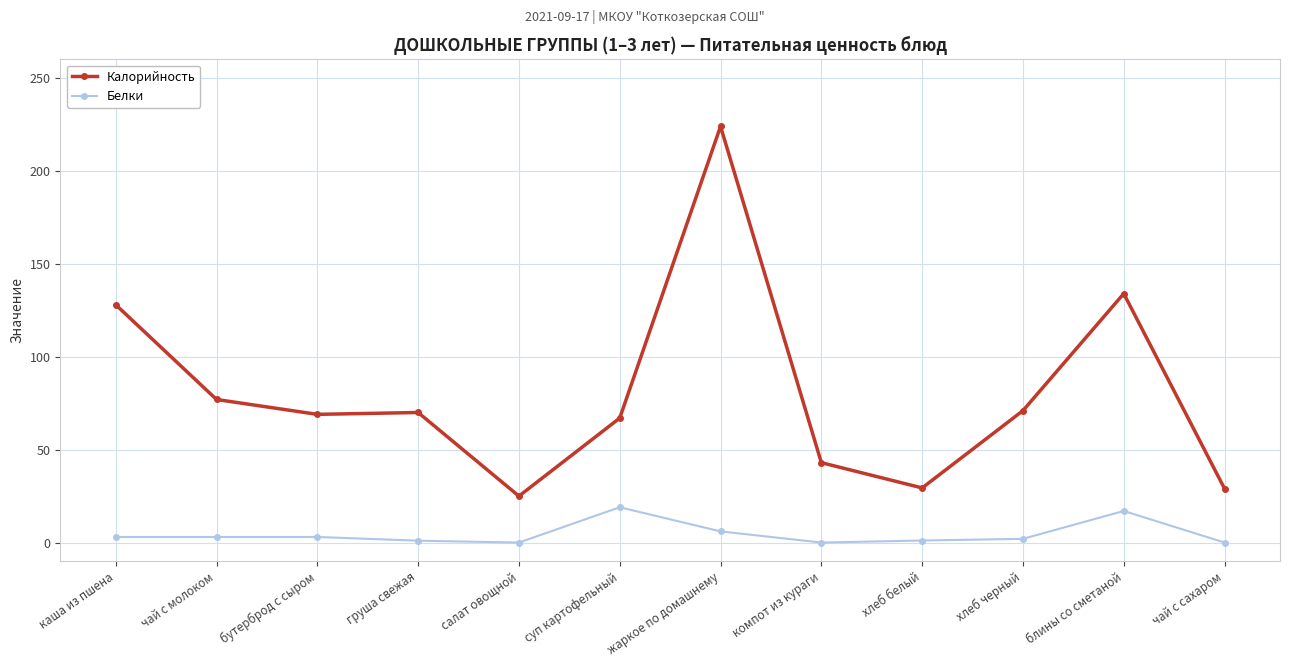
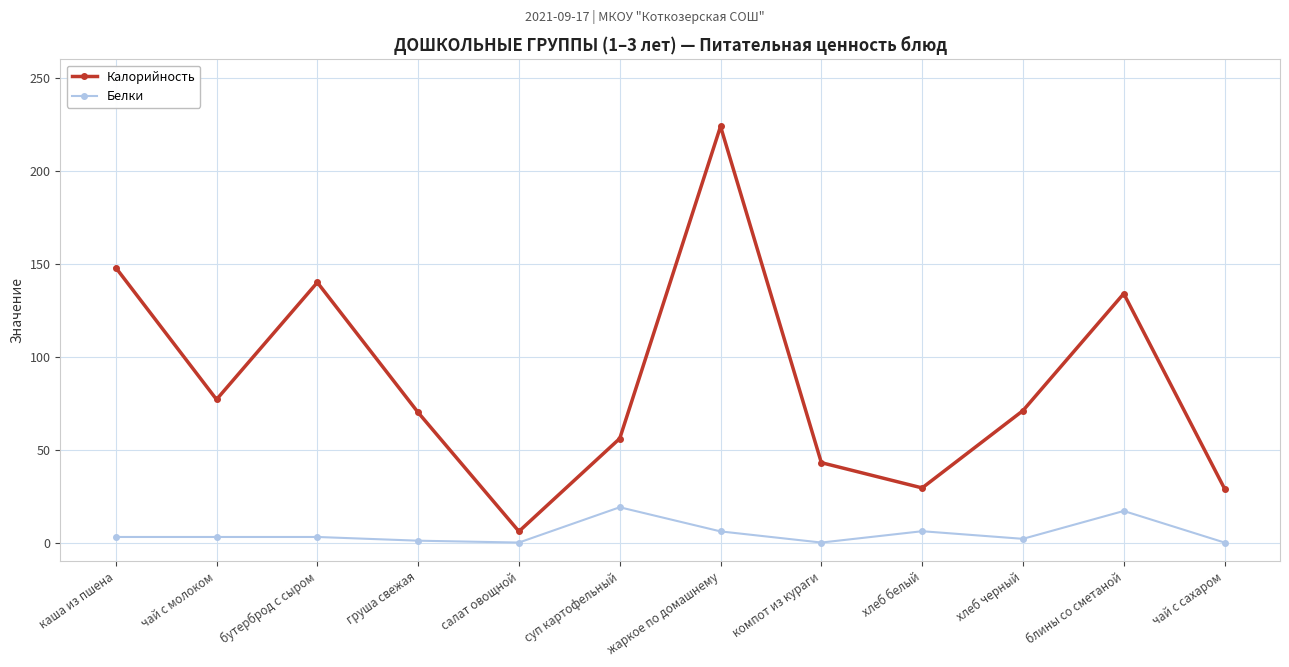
  {
    "Калорийность": {
-     "каша из пшена": 128,
+     "каша из пшена": 148,
      "чай с молоком": 77,
-     "бутерброд с сыром": 69,
+     "бутерброд с сыром": 140,
      "груша свежая": 70,
-     "салат овощной": 25,
-     "суп картофельный": 67,
+     "салат овощной": 6,
+     "суп картофельный": 56,
      "жаркое по домашнему": 224,
      "компот из кураги": 43,
      "хлеб белый": 29,
      "хлеб черный": 71,
      "блины со сметаной": 134,
      "чай с сахаром": 29
    },
    "Белки": {
      "каша из пшена": 3,
      "чай с молоком": 3,
      "бутерброд с сыром": 3,
      "груша свежая": 1,
      "салат овощной": 0,
      "суп картофельный": 19,
      "жаркое по домашнему": 6,
      "компот из кураги": 0,
-     "хлеб белый": 1,
+     "хлеб белый": 6,
      "хлеб черный": 2,
      "блины со сметаной": 17,
      "чай с сахаром": 0
    }
  }
